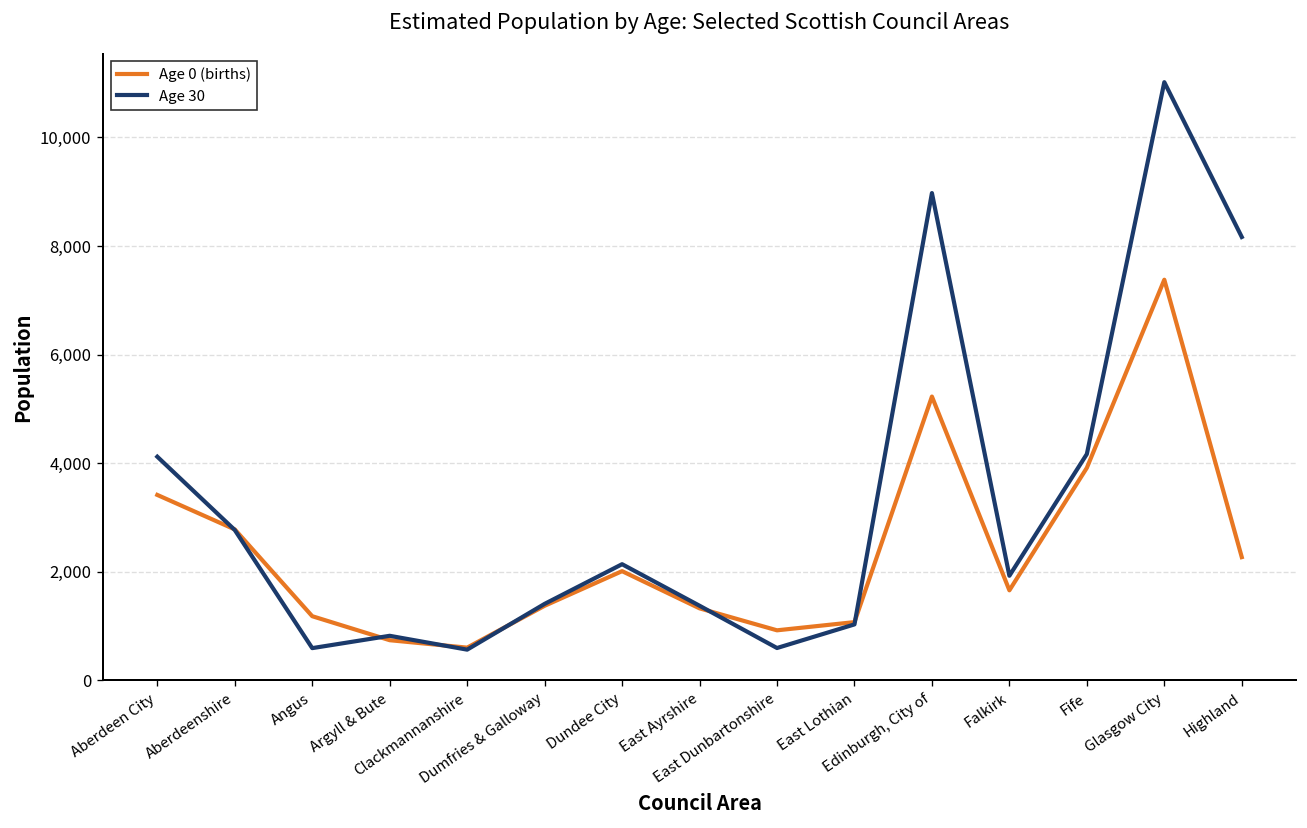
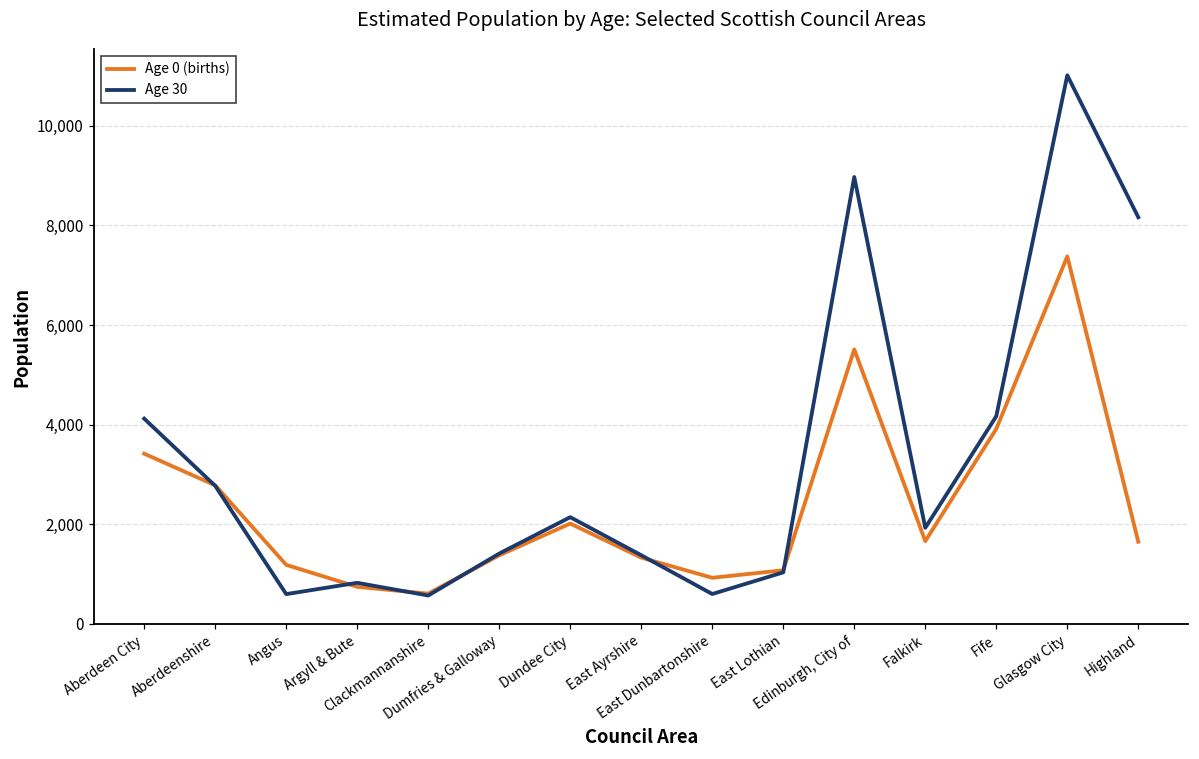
  {
    "Age 0 (births)": {
      "Aberdeen City": "3,400",
      "Angus": "1,200",
      "Argyll & Bute": "700",
      "Dundee City": "2,000",
      "East Dunbartonshire": "900",
-     "Edinburgh, City of": "5,200",
+     "Edinburgh, City of": "5,500",
      "Falkirk": "1,700",
      "Fife": "3,900",
      "Glasgow City": "7,400",
-     "Highland": "2,300"
+     "Highland": "1,600"
    },
    "Age 30": {
      "Aberdeen City": "4,100",
      "Angus": "600",
      "Argyll & Bute": "800",
      "Dundee City": "2,100",
      "East Dunbartonshire": "600",
      "Edinburgh, City of": "9,000",
      "Falkirk": "1,900",
      "Fife": "4,200",
      "Glasgow City": "11,000",
      "Highland": "8,200"
    }
  }
